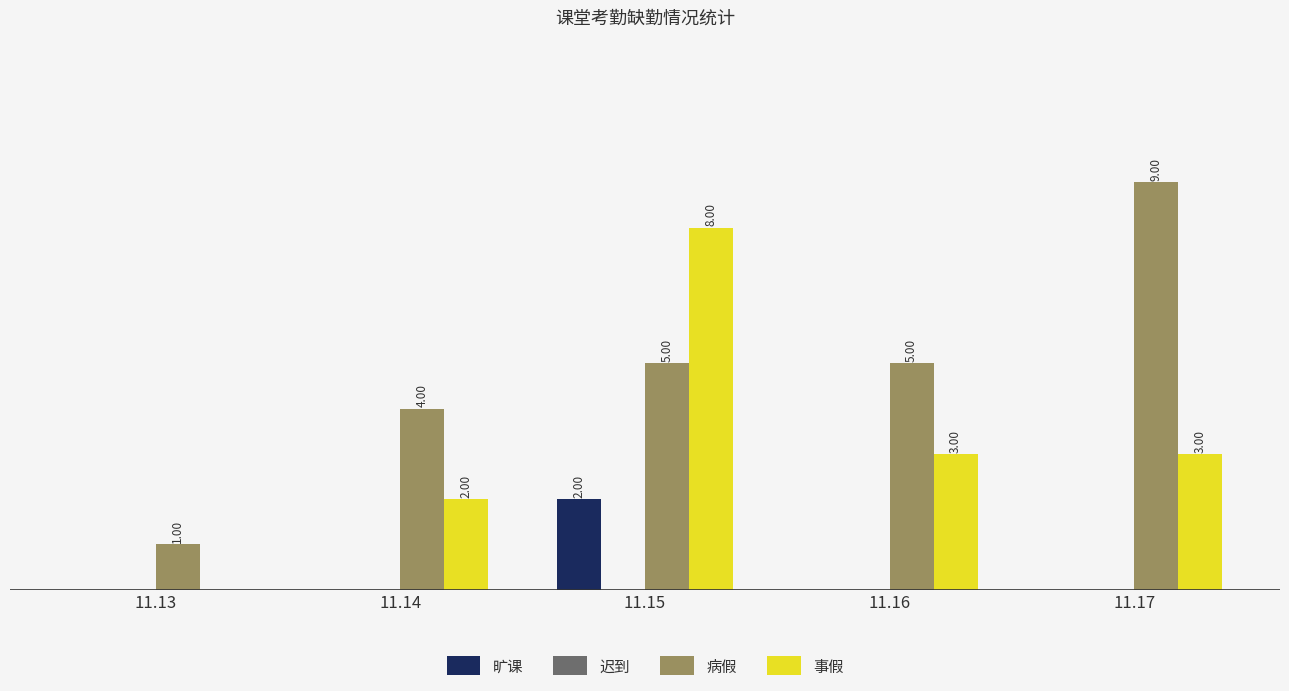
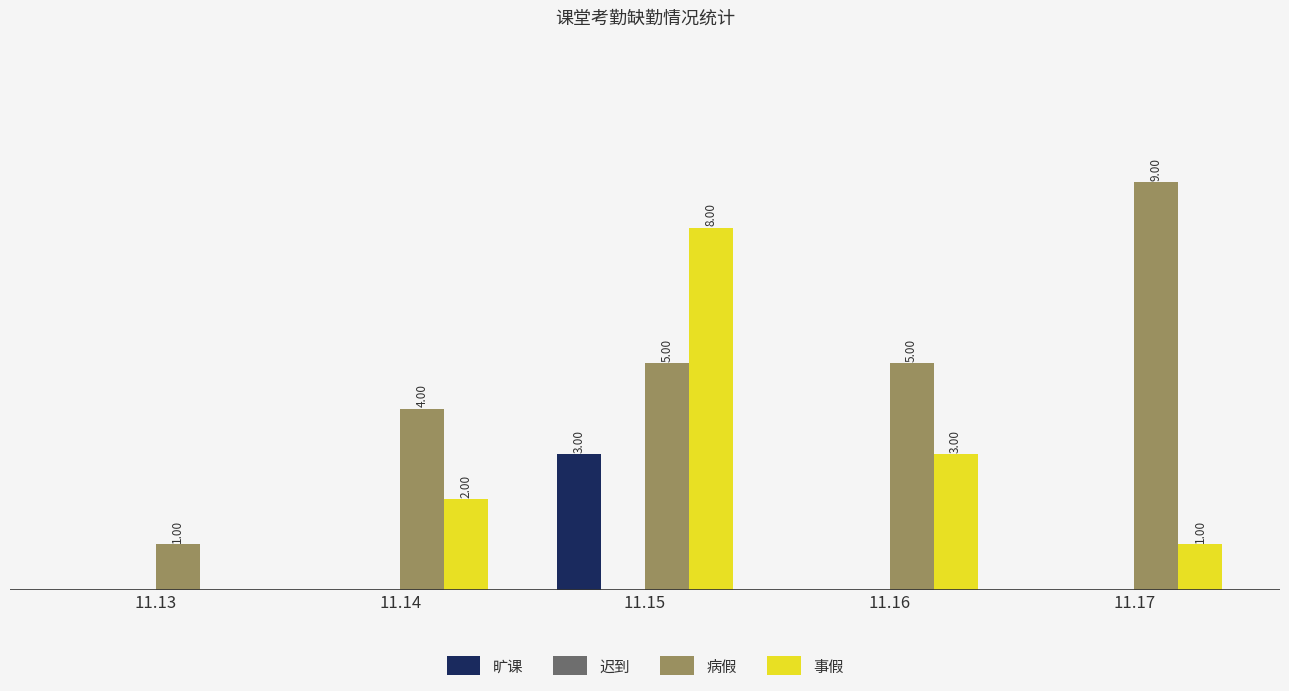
  {
    "旷课": {
-     "11.15": 2.00
+     "11.15": 3.00
    },
    "事假": {
      "11.14": 2.00,
      "11.15": 8.00,
      "11.16": 3.00,
-     "11.17": 3.00
+     "11.17": 1.00
    }
  }
